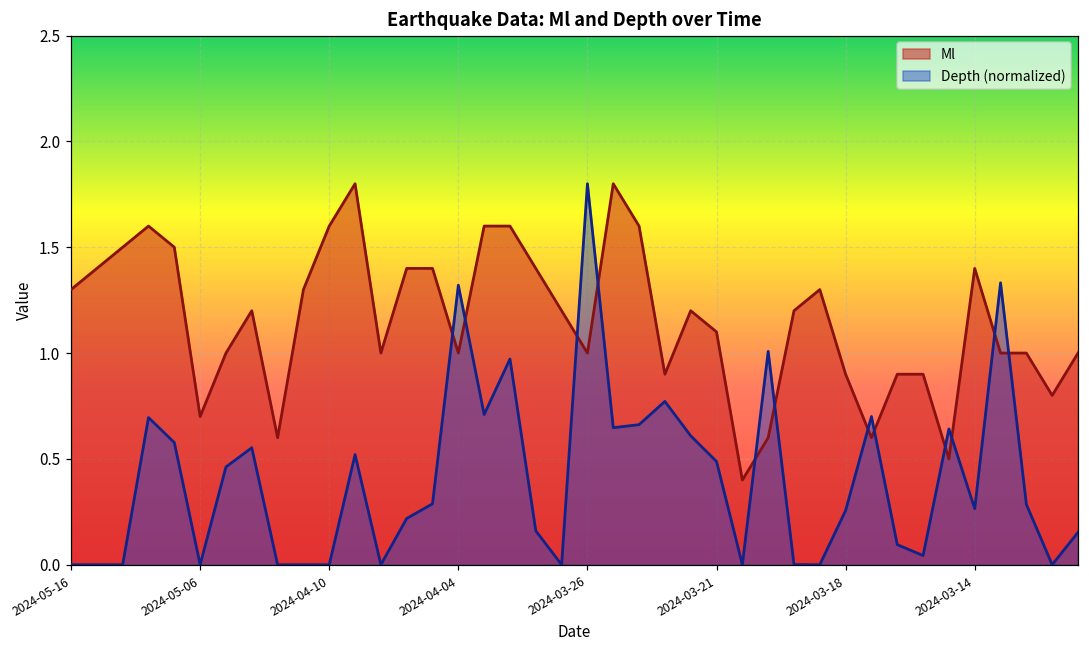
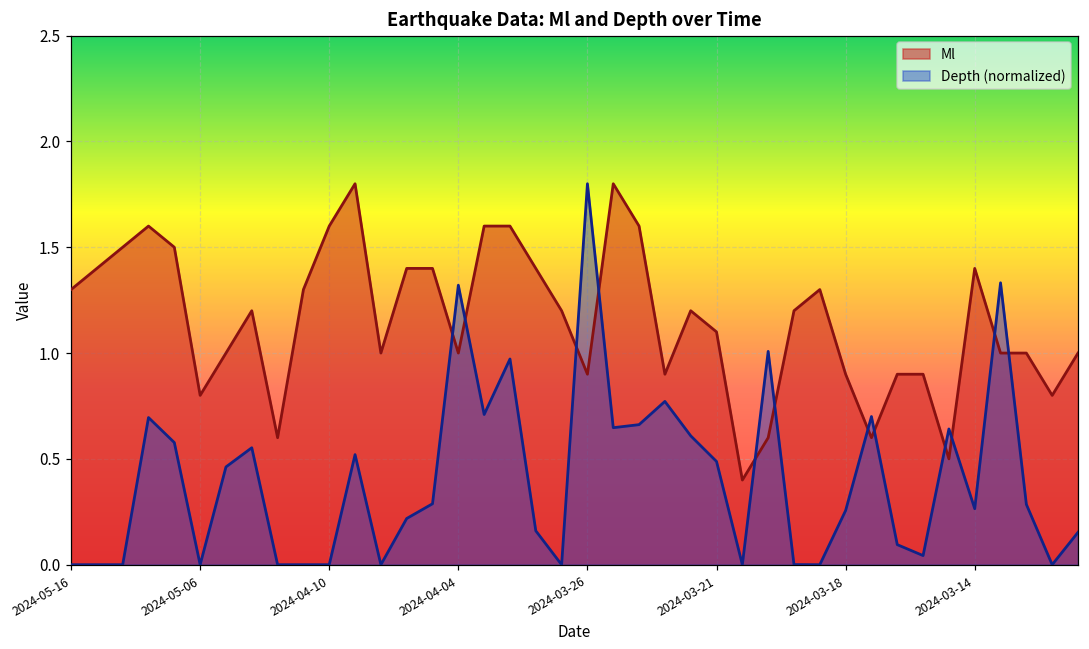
  {
    "Ml": {
      "2024-05-16": 1.3,
-     "2024-05-06": 0.7,
+     "2024-05-06": 0.8,
      "2024-04-10": 1.6,
      "2024-04-04": 1.0,
-     "2024-03-26": 1.0
+     "2024-03-26": 0.9
    },
    "Depth (normalized)": {
      "2024-05-16": 0.0,
      "2024-05-06": 0.0,
      "2024-04-10": 0.0,
      "2024-04-04": 1.32,
      "2024-03-26": 1.8
    }
  }
